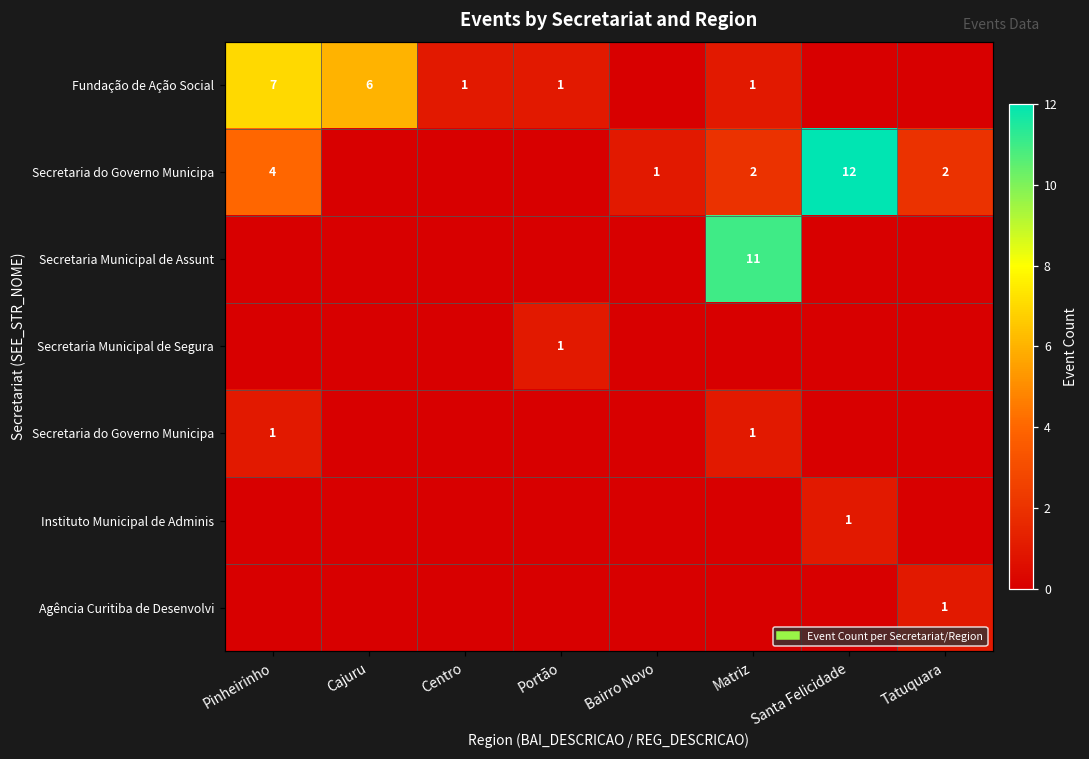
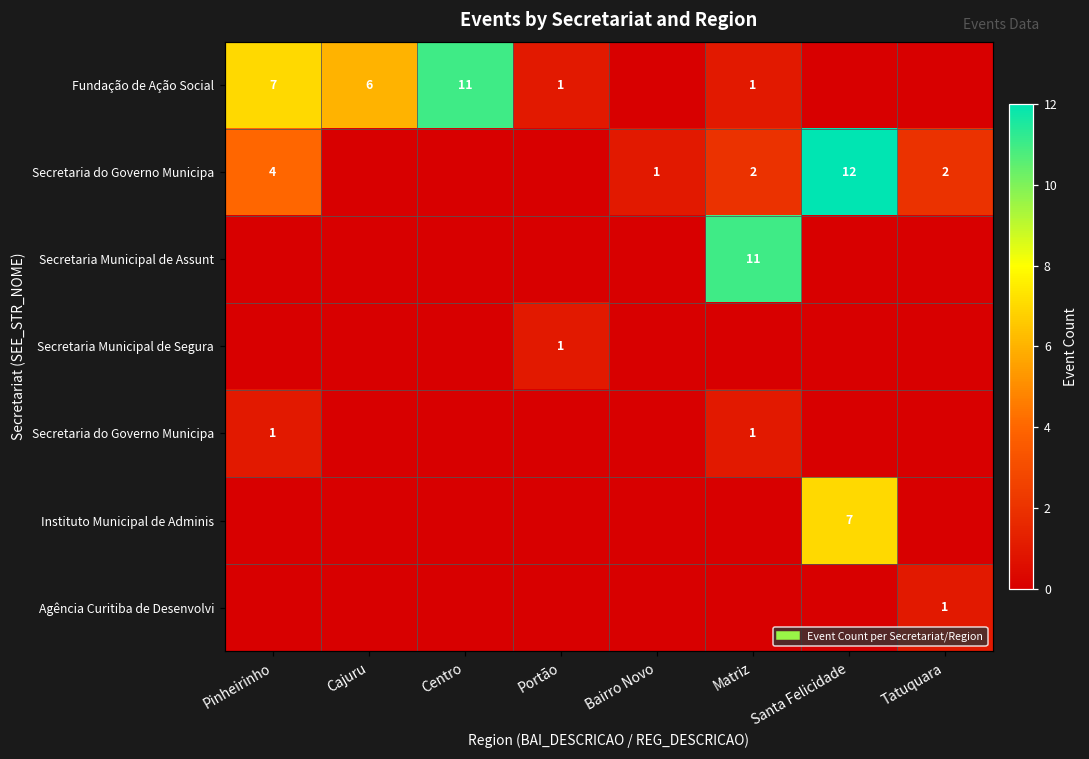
  {
    "Fundação de Ação Social": {
      "Pinheirinho": 7,
      "Cajuru": 6,
-     "Centro": 1,
+     "Centro": 11,
      "Portão": 1,
      "Matriz": 1
    },
    "Secretaria Municipal de Assunt": {
      "Matriz": 11
    },
    "Secretaria Municipal de Segura": {
      "Portão": 1
    },
    "Instituto Municipal de Adminis": {
-     "Santa Felicidade": 1
+     "Santa Felicidade": 7
    },
    "Agência Curitiba de Desenvolvi": {
      "Tatuquara": 1
    }
  }
